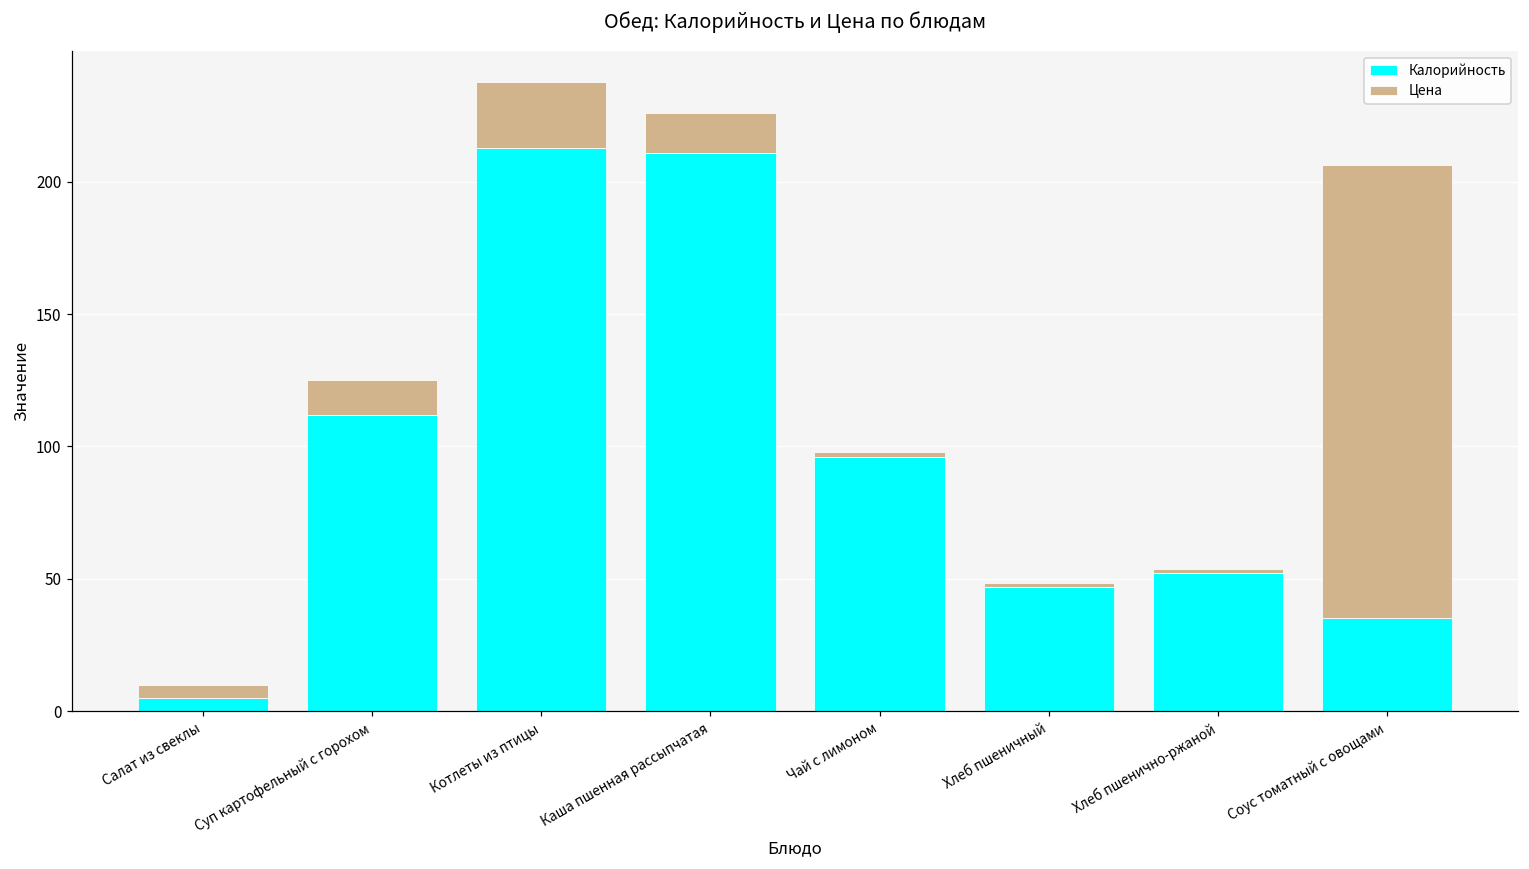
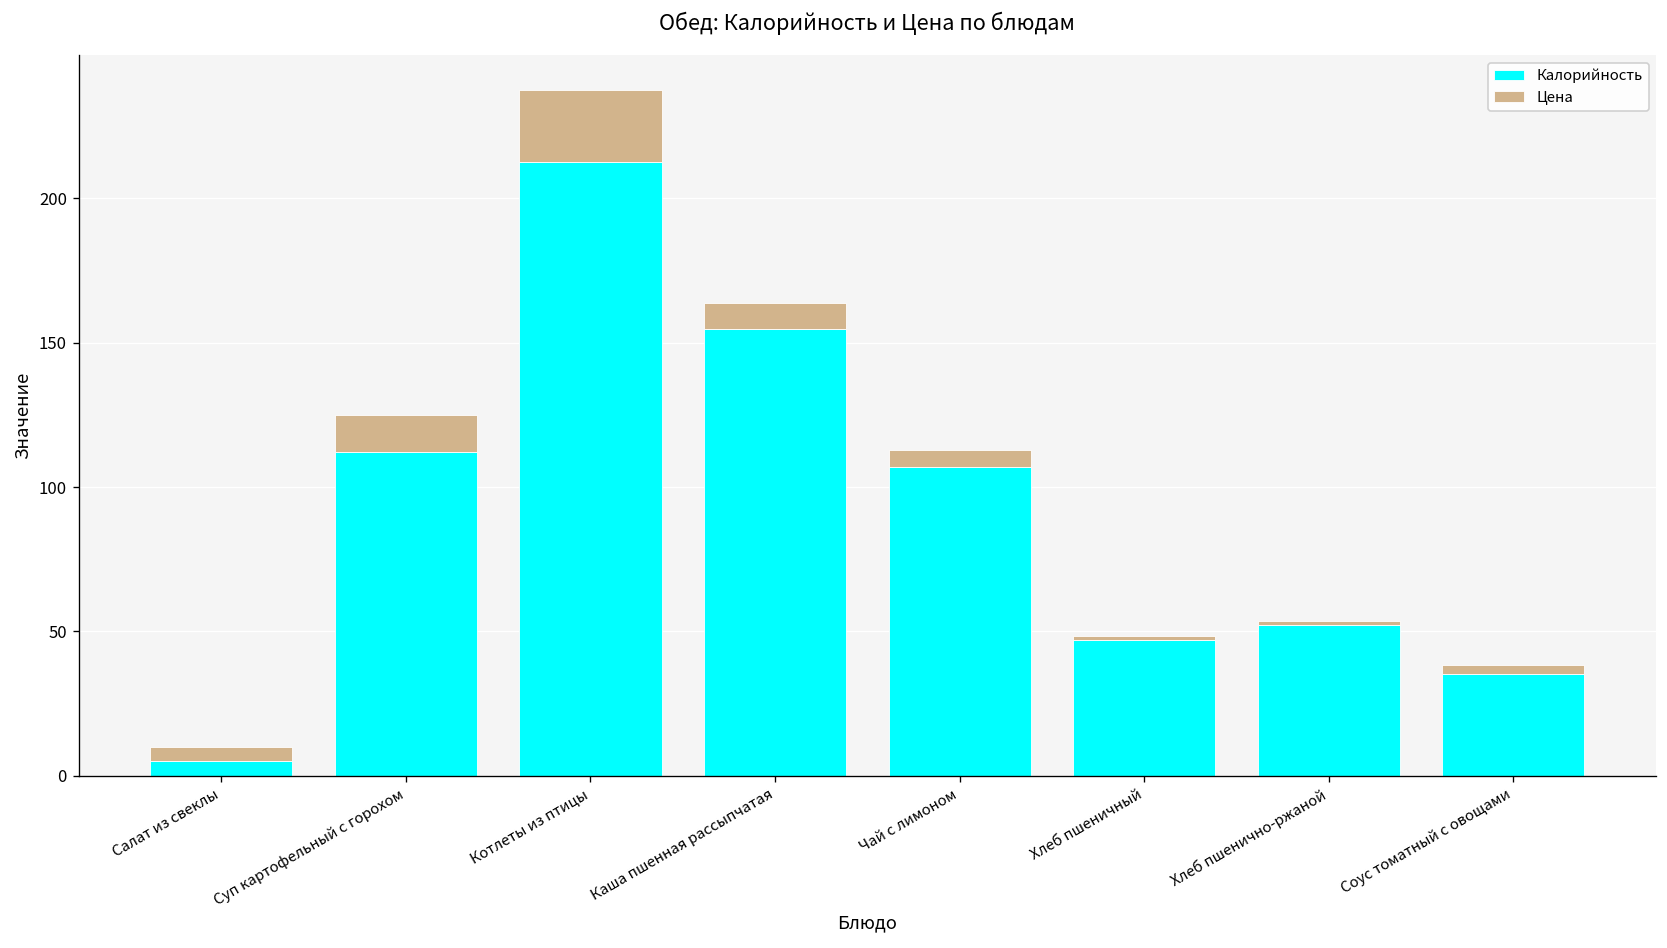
  {
    "Калорийность": {
      "Салат из свеклы": 5,
      "Суп картофельный с горохом": 112,
      "Котлеты из птицы": 213,
-     "Каша пшенная рассыпчатая": 211,
-     "Чай с лимоном": 96,
+     "Каша пшенная рассыпчатая": 155,
+     "Чай с лимоном": 107,
      "Хлеб пшеничный": 47,
      "Хлеб пшенично-ржаной": 52,
      "Соус томатный с овощами": 35
    },
    "Цена": {
      "Салат из свеклы": 5,
      "Суп картофельный с горохом": 13,
      "Котлеты из птицы": 25,
-     "Каша пшенная рассыпчатая": 15,
-     "Чай с лимоном": 2,
+     "Каша пшенная рассыпчатая": 9,
+     "Чай с лимоном": 6,
      "Хлеб пшеничный": 2,
      "Хлеб пшенично-ржаной": 2,
-     "Соус томатный с овощами": 171
+     "Соус томатный с овощами": 3
    }
  }
